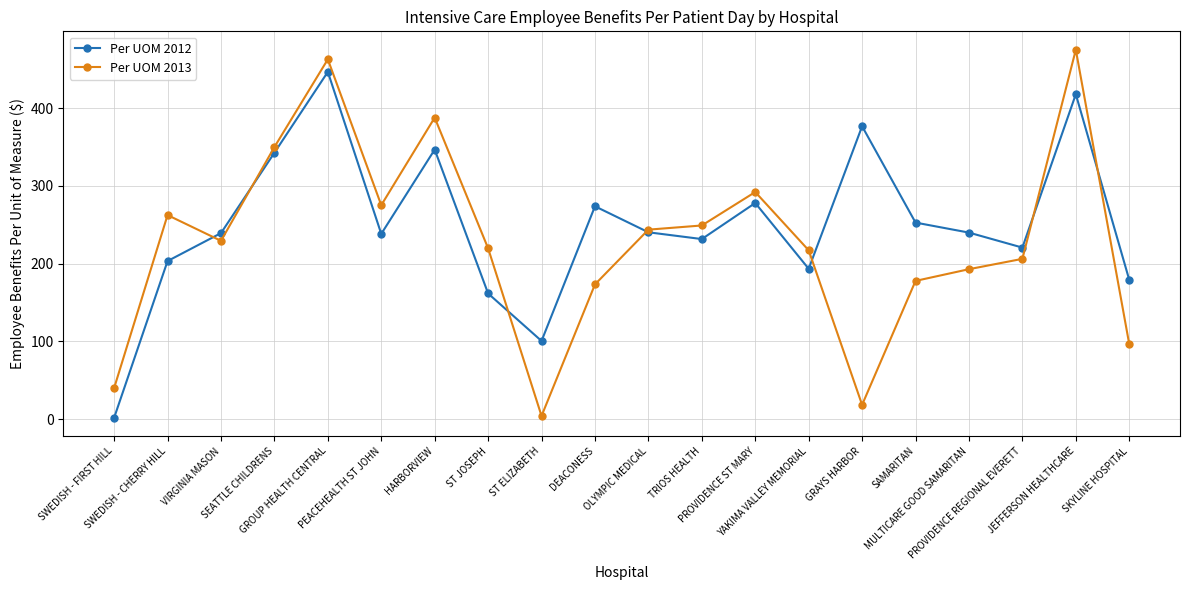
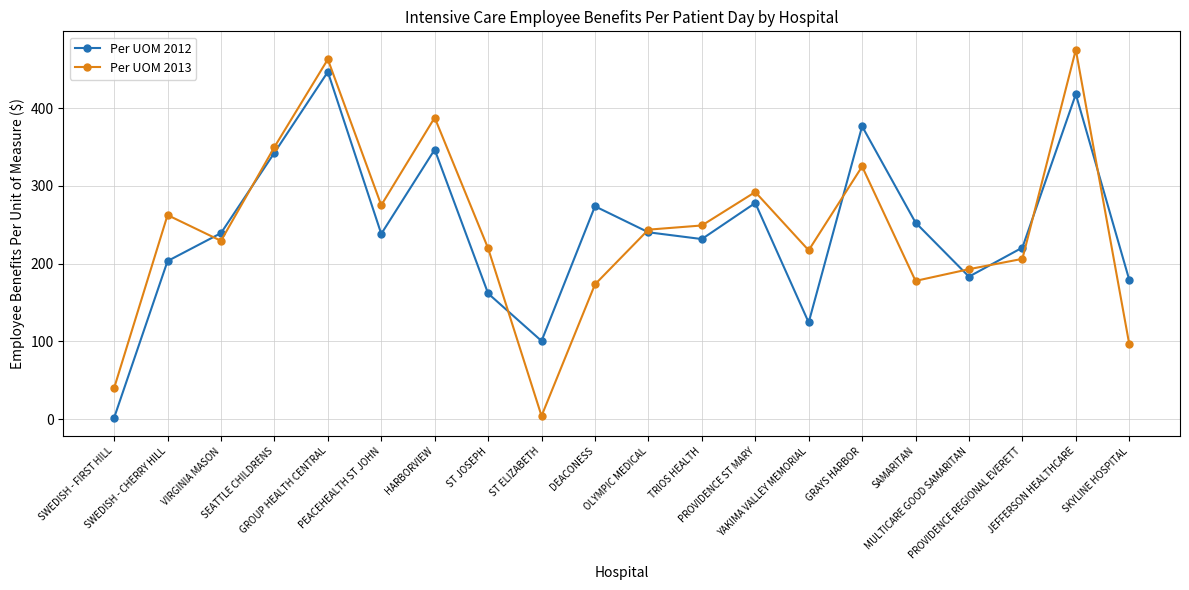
  {
    "Per UOM 2012": {
      "SWEDISH - FIRST HILL": 0,
      "SWEDISH - CHERRY HILL": 200,
      "VIRGINIA MASON": 240,
      "SEATTLE CHILDRENS": 340,
      "GROUP HEALTH CENTRAL": 450,
      "PEACEHEALTH ST JOHN": 240,
      "HARBORVIEW": 350,
      "ST JOSEPH": 160,
      "ST ELIZABETH": 100,
      "DEACONESS": 270,
      "OLYMPIC MEDICAL": 240,
      "TRIOS HEALTH": 230,
      "PROVIDENCE ST MARY": 280,
-     "YAKIMA VALLEY MEMORIAL": 190,
+     "YAKIMA VALLEY MEMORIAL": 120,
      "GRAYS HARBOR": 380,
      "SAMARITAN": 250,
-     "MULTICARE GOOD SAMARITAN": 240,
+     "MULTICARE GOOD SAMARITAN": 180,
      "PROVIDENCE REGIONAL EVERETT": 220,
      "JEFFERSON HEALTHCARE": 420,
      "SKYLINE HOSPITAL": 180
    },
    "Per UOM 2013": {
      "SWEDISH - FIRST HILL": 40,
      "SWEDISH - CHERRY HILL": 260,
      "VIRGINIA MASON": 230,
      "SEATTLE CHILDRENS": 350,
      "GROUP HEALTH CENTRAL": 460,
      "PEACEHEALTH ST JOHN": 280,
      "HARBORVIEW": 390,
      "ST JOSEPH": 220,
      "ST ELIZABETH": 0,
      "DEACONESS": 170,
      "OLYMPIC MEDICAL": 240,
      "TRIOS HEALTH": 250,
      "PROVIDENCE ST MARY": 290,
      "YAKIMA VALLEY MEMORIAL": 220,
-     "GRAYS HARBOR": 20,
+     "GRAYS HARBOR": 330,
      "SAMARITAN": 180,
      "MULTICARE GOOD SAMARITAN": 190,
      "PROVIDENCE REGIONAL EVERETT": 210,
      "JEFFERSON HEALTHCARE": 480,
      "SKYLINE HOSPITAL": 100
    }
  }
